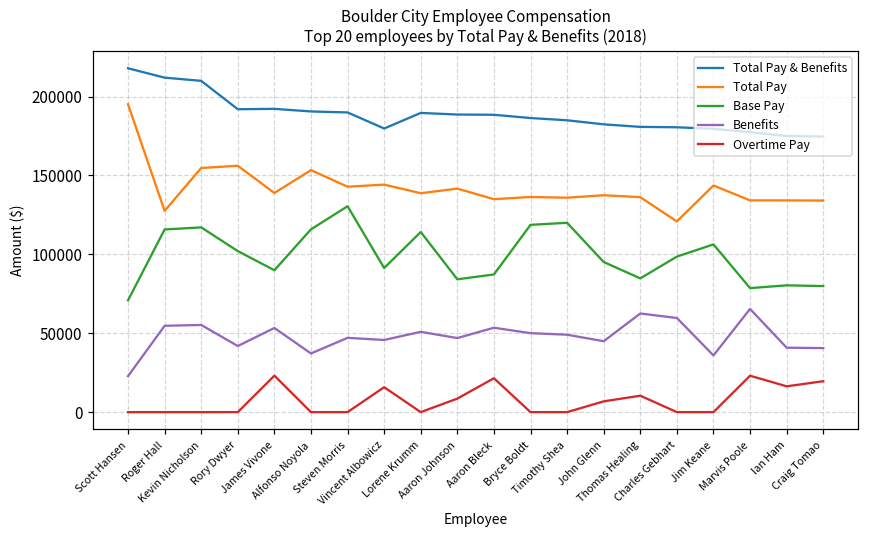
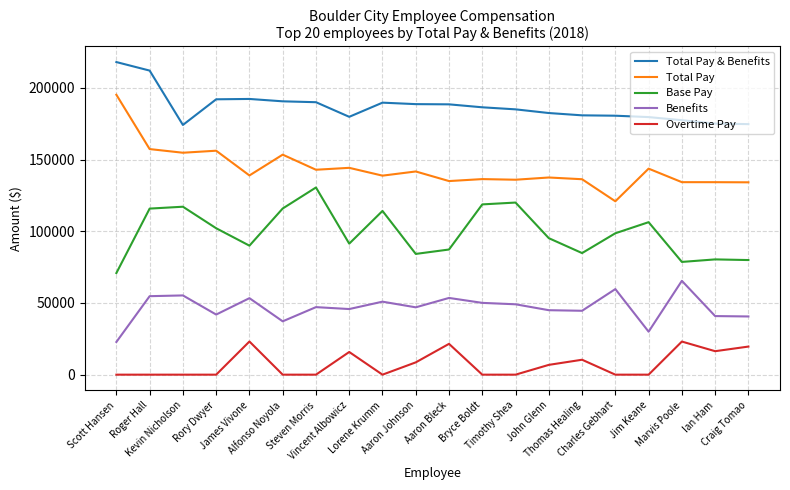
  {
    "Total Pay & Benefits": {
      "Scott Hansen": 218000,
      "Roger Hall": 212000,
-     "Kevin Nicholson": 210000,
+     "Kevin Nicholson": 174000,
      "Rory Dwyer": 192000,
      "James Vivone": 192000,
      "Alfonso Noyola": 191000,
      "Steven Morris": 190000,
      "Vincent Albowicz": 180000,
      "Lorene Krumm": 190000,
      "Aaron Johnson": 189000,
      "Aaron Bleck": 188000,
      "Bryce Boldt": 186000,
      "Timothy Shea": 185000,
      "John Glenn": 182000,
      "Thomas Healing": 181000,
      "Charles Gebhart": 181000
    },
    "Total Pay": {
      "Scott Hansen": 195000,
-     "Roger Hall": 128000,
+     "Roger Hall": 157000,
      "Kevin Nicholson": 155000,
      "Rory Dwyer": 156000,
      "James Vivone": 139000,
      "Alfonso Noyola": 153000,
      "Steven Morris": 143000,
      "Vincent Albowicz": 144000,
      "Lorene Krumm": 139000,
      "Aaron Johnson": 142000,
      "Aaron Bleck": 135000,
      "Bryce Boldt": 136000,
      "Timothy Shea": 136000,
      "John Glenn": 137000,
      "Thomas Healing": 136000,
      "Charles Gebhart": 121000,
      "Jim Keane": 144000,
      "Marvis Poole": 134000,
      "Ian Ham": 134000,
      "Craig Tomao": 134000
    },
    "Base Pay": {
      "Scott Hansen": 71000,
      "Roger Hall": 116000,
      "Kevin Nicholson": 117000,
      "Rory Dwyer": 102000,
      "James Vivone": 90000,
      "Alfonso Noyola": 116000,
      "Steven Morris": 130000,
      "Vincent Albowicz": 91000,
      "Lorene Krumm": 114000,
      "Aaron Johnson": 84000,
      "Aaron Bleck": 87000,
      "Bryce Boldt": 119000,
      "Timothy Shea": 120000,
      "John Glenn": 95000,
      "Thomas Healing": 85000,
      "Charles Gebhart": 99000,
      "Jim Keane": 106000,
      "Marvis Poole": 79000,
      "Ian Ham": 80000,
      "Craig Tomao": 80000
    },
    "Benefits": {
      "Scott Hansen": 23000,
      "Roger Hall": 55000,
      "Kevin Nicholson": 55000,
      "Rory Dwyer": 42000,
      "James Vivone": 53000,
      "Alfonso Noyola": 37000,
      "Steven Morris": 47000,
      "Vincent Albowicz": 46000,
      "Lorene Krumm": 51000,
      "Aaron Johnson": 47000,
      "Aaron Bleck": 53000,
      "Bryce Boldt": 50000,
      "Timothy Shea": 49000,
      "John Glenn": 45000,
-     "Thomas Healing": 63000,
+     "Thomas Healing": 45000,
      "Charles Gebhart": 60000,
-     "Jim Keane": 36000,
+     "Jim Keane": 30000,
      "Marvis Poole": 65000,
      "Ian Ham": 41000,
      "Craig Tomao": 41000
    },
    "Overtime Pay": {
      "Scott Hansen": 0,
      "Roger Hall": 0,
      "Kevin Nicholson": 0,
      "Rory Dwyer": 0,
      "James Vivone": 23000,
      "Alfonso Noyola": 0,
      "Steven Morris": 0,
      "Vincent Albowicz": 16000,
      "Lorene Krumm": 0,
      "Aaron Johnson": 9000,
      "Aaron Bleck": 21000,
      "Bryce Boldt": 0,
      "Timothy Shea": 0,
      "John Glenn": 7000,
      "Thomas Healing": 10000,
      "Charles Gebhart": 0,
      "Jim Keane": 0,
      "Marvis Poole": 23000,
      "Ian Ham": 16000,
      "Craig Tomao": 20000
    }
  }
